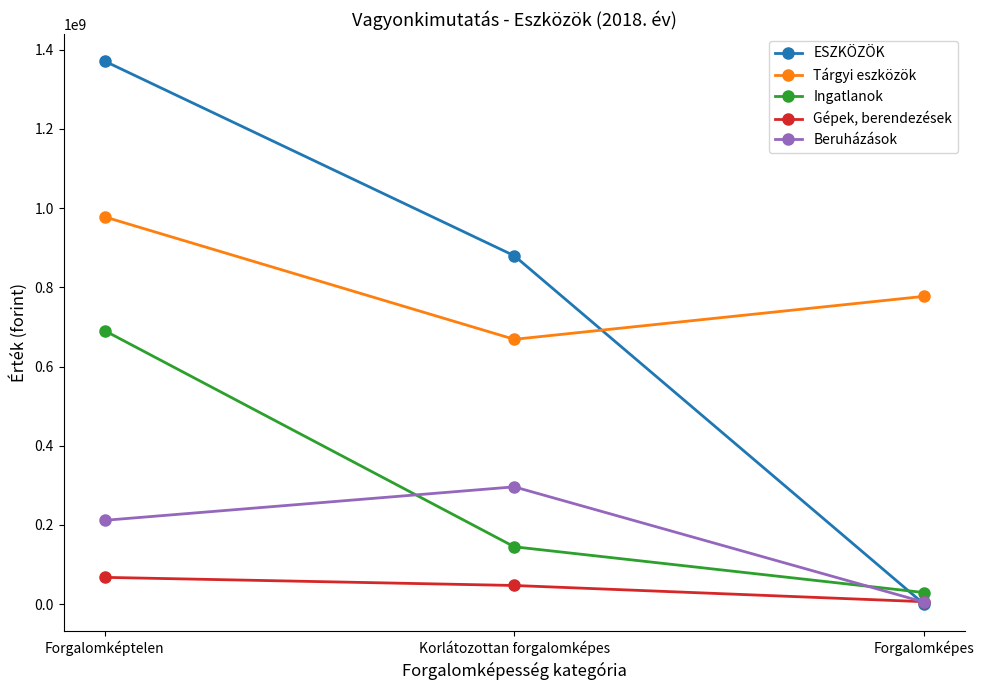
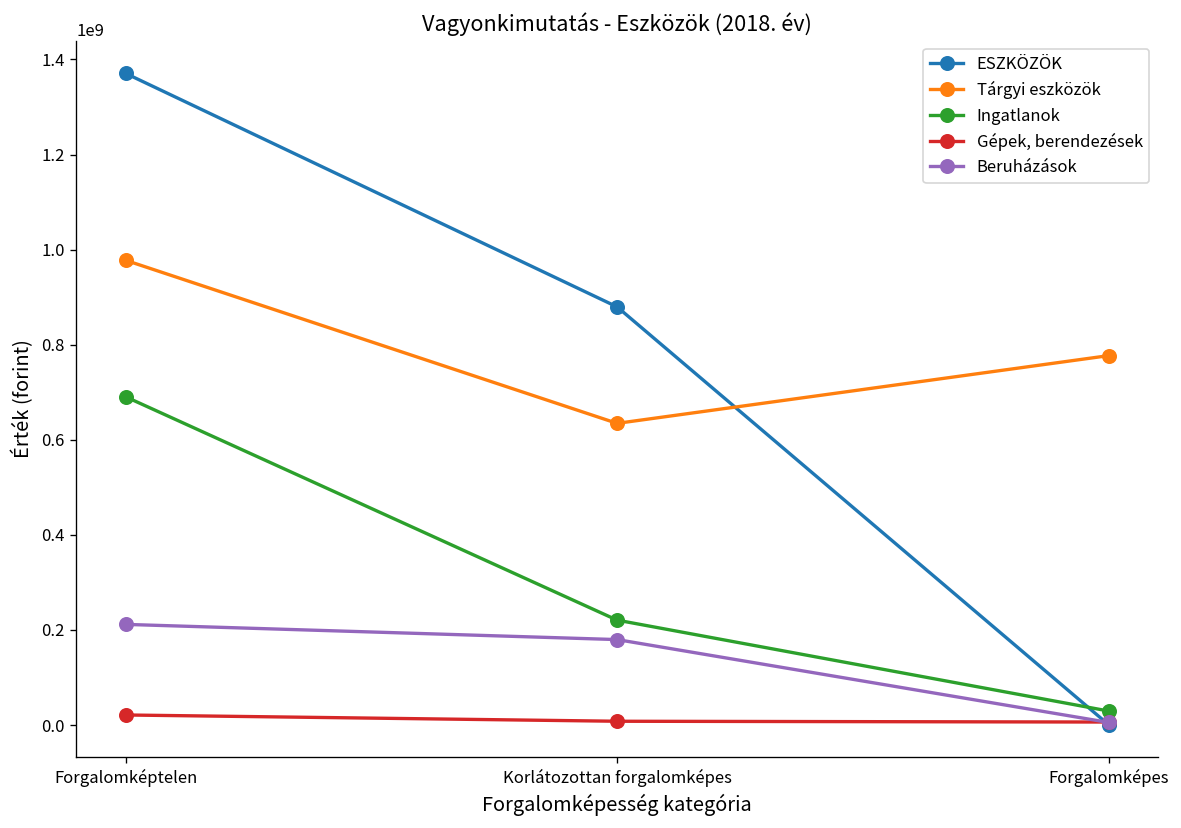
  {
    "ESZKÖZÖK": {
      "Forgalomképtelen": 1370000000,
      "Korlátozottan forgalomképes": 880000000
    },
    "Tárgyi eszközök": {
      "Forgalomképtelen": 980000000,
-     "Korlátozottan forgalomképes": 670000000,
+     "Korlátozottan forgalomképes": 630000000,
      "Forgalomképes": 780000000
    },
    "Ingatlanok": {
      "Forgalomképtelen": 690000000,
-     "Korlátozottan forgalomképes": 140000000,
+     "Korlátozottan forgalomképes": 220000000,
      "Forgalomképes": 30000000
    },
    "Gépek, berendezések": {
-     "Forgalomképtelen": 70000000,
-     "Korlátozottan forgalomképes": 50000000
+     "Forgalomképtelen": 20000000,
+     "Korlátozottan forgalomképes": 10000000
    },
    "Beruházások": {
      "Forgalomképtelen": 210000000,
-     "Korlátozottan forgalomképes": 300000000
+     "Korlátozottan forgalomképes": 180000000
    }
  }
